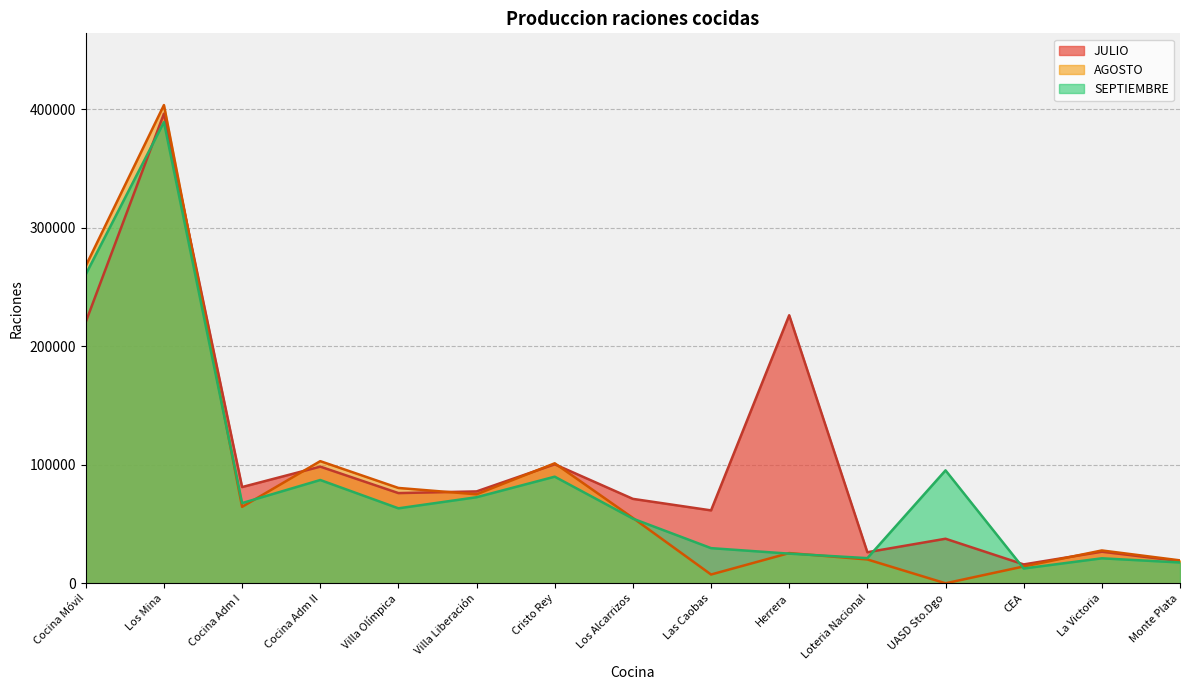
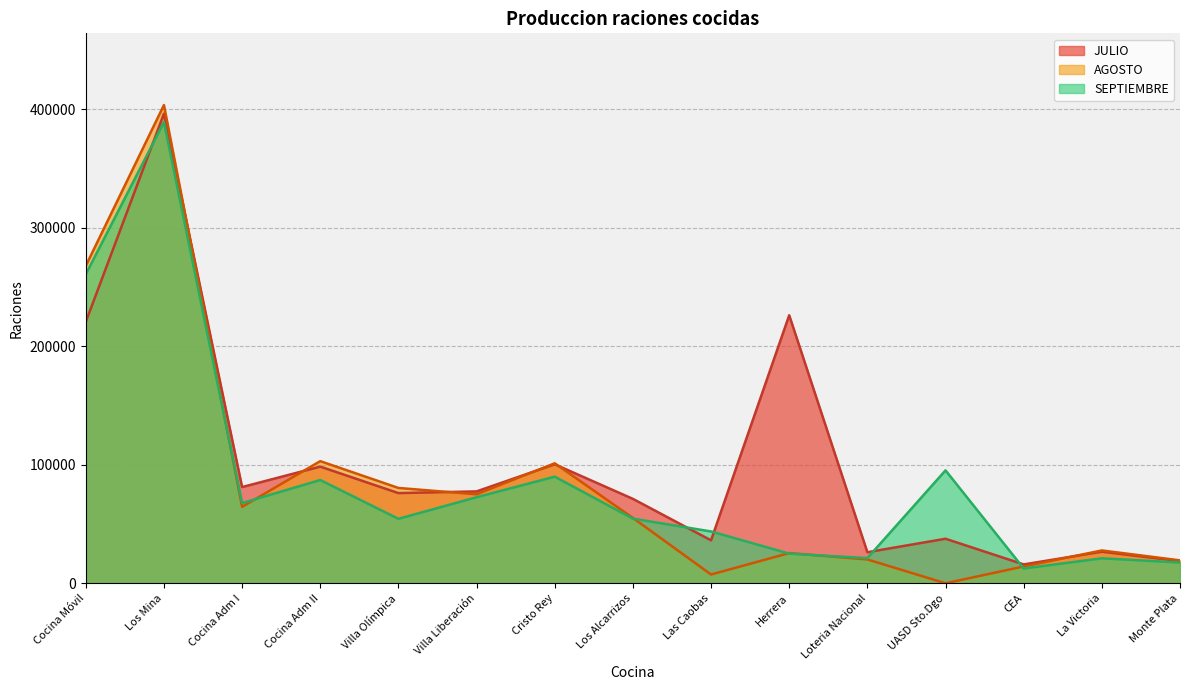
  {
    "JULIO": {
      "Cocina Móvil": 220000,
      "Los Mina": 396000,
      "Cocina Adm I": 81000,
      "Cocina Adm II": 98000,
      "Villa Olímpica": 76000,
      "Villa Liberación": 77000,
      "Los Alcarrizos": 71000,
-     "Las Caobas": 61000,
+     "Las Caobas": 36000,
      "Herrera": 226000,
      "Loteria Nacional": 26000,
      "UASD Sto.Dgo": 38000
    },
    "AGOSTO": {
      "Cocina Móvil": 268000,
      "Los Mina": 403000,
      "Cocina Adm I": 64000,
      "Cocina Adm II": 103000,
      "Villa Olímpica": 80000,
      "Villa Liberación": 75000,
      "Las Caobas": 7000,
      "UASD Sto.Dgo": 0
    },
    "SEPTIEMBRE": {
      "Cocina Móvil": 261000,
      "Los Mina": 389000,
      "Cocina Adm I": 68000,
      "Cocina Adm II": 87000,
-     "Villa Olímpica": 63000,
+     "Villa Olímpica": 54000,
      "Villa Liberación": 73000,
      "Cristo Rey": 90000,
-     "Las Caobas": 30000,
+     "Las Caobas": 44000,
      "UASD Sto.Dgo": 95000,
      "La Victoria": 21000
    }
  }
